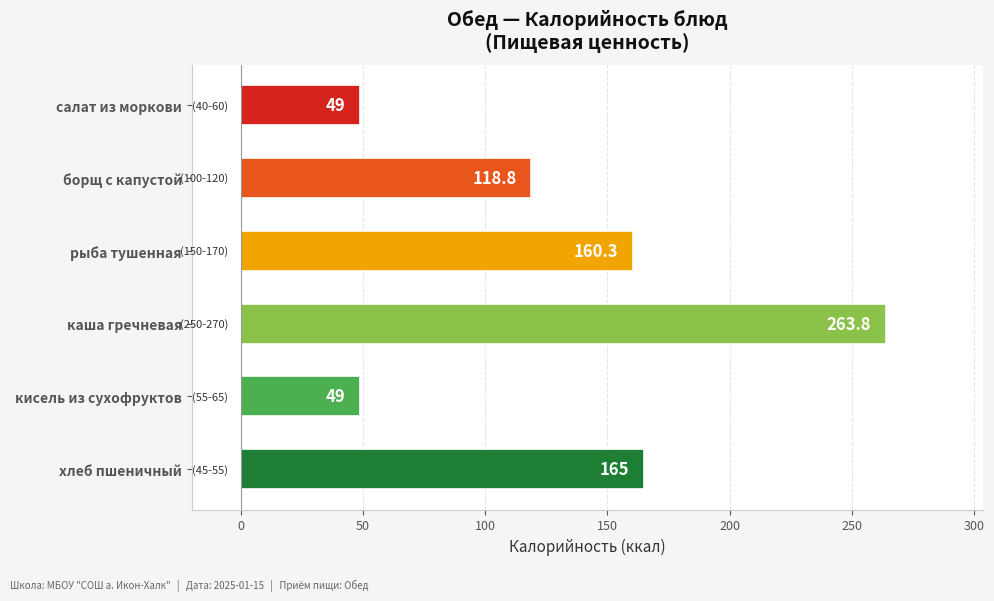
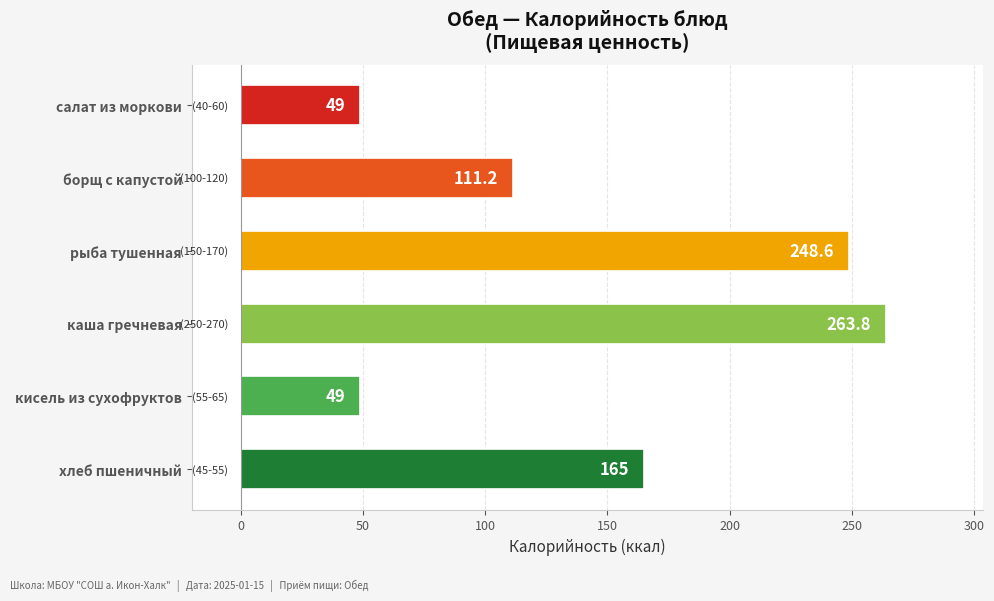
  {
    "салат из моркови": 49,
-   "борщ с капустой": 118.8,
-   "рыба тушенная": 160.3,
+   "борщ с капустой": 111.2,
+   "рыба тушенная": 248.6,
    "каша гречневая": 263.8,
    "кисель из сухофруктов": 49,
    "хлеб пшеничный": 165
  }
